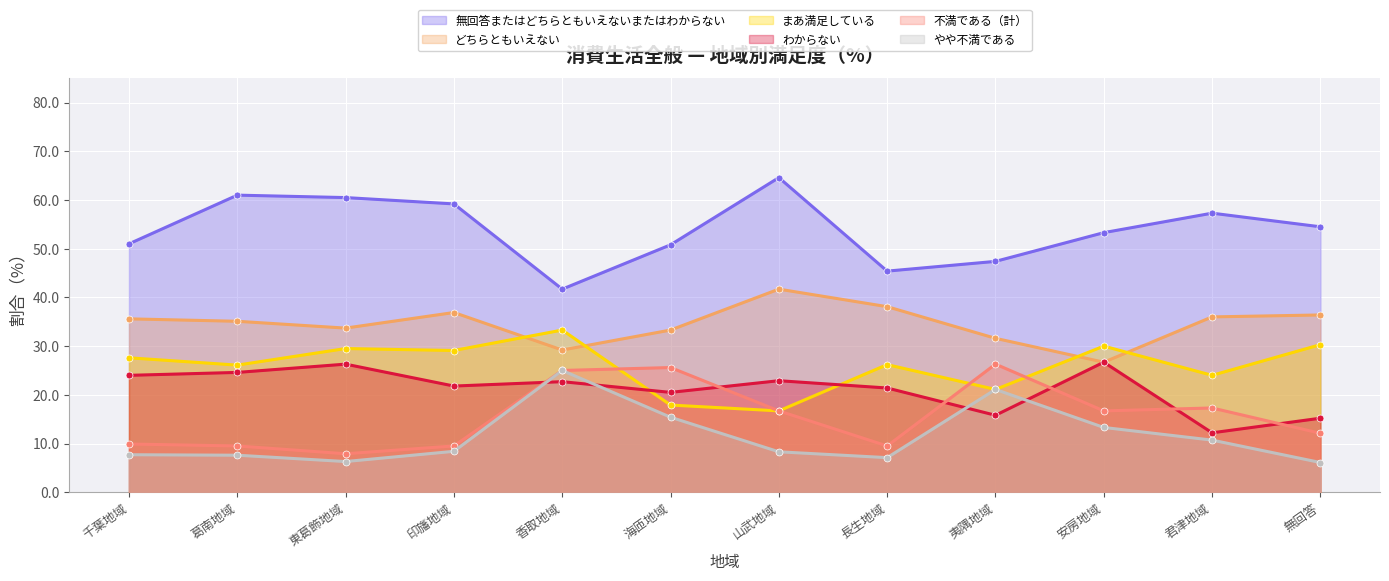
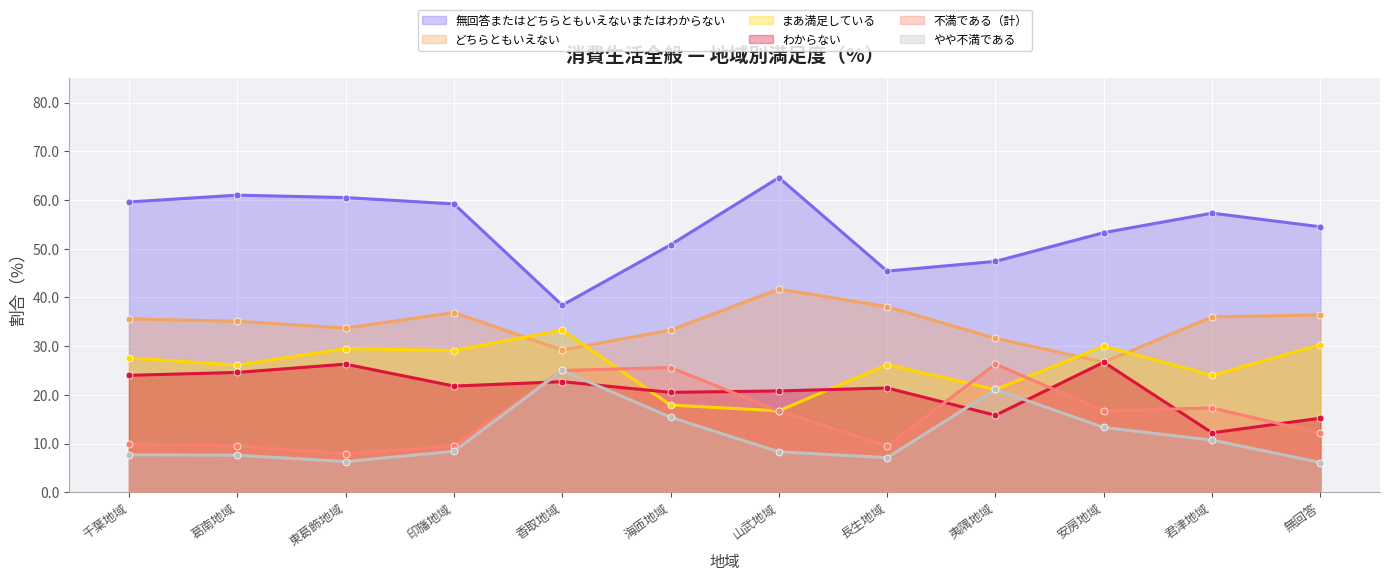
  {
    "無回答またはどちらともいえないまたはわからない": {
-     "千葉地域": 51,
+     "千葉地域": 60,
      "葛南地域": 61,
      "東葛飾地域": 61,
      "印旛地域": 59,
-     "香取地域": 42,
+     "香取地域": 38,
      "海匝地域": 51,
      "山武地域": 65,
      "長生地域": 45,
      "夷隅地域": 47,
      "安房地域": 53,
      "君津地域": 57,
      "無回答": 55
    },
    "わからない": {
      "千葉地域": 24,
      "葛南地域": 25,
      "東葛飾地域": 26,
      "印旛地域": 22,
      "香取地域": 23,
      "海匝地域": 21,
-     "山武地域": 23,
+     "山武地域": 21,
      "長生地域": 21,
      "夷隅地域": 16,
      "君津地域": 12,
      "無回答": 15
    }
  }
